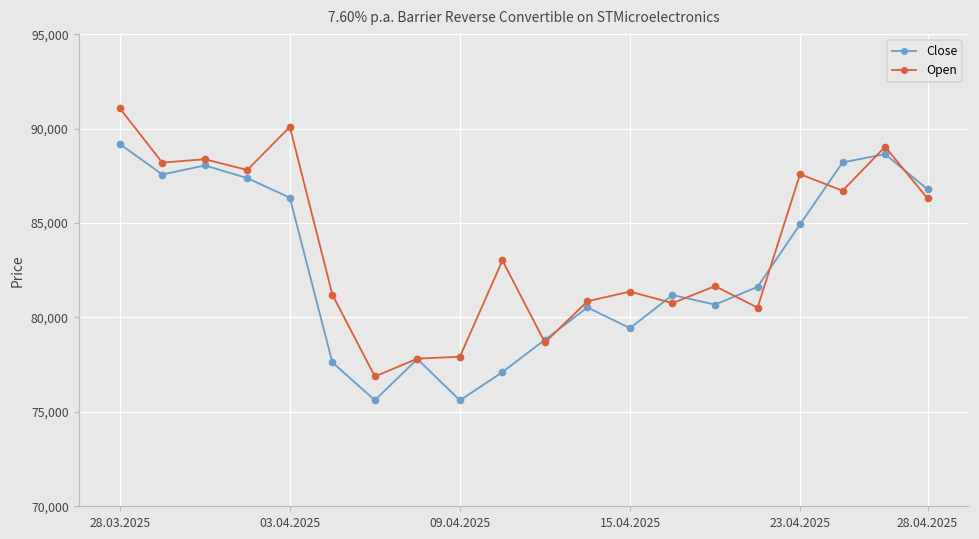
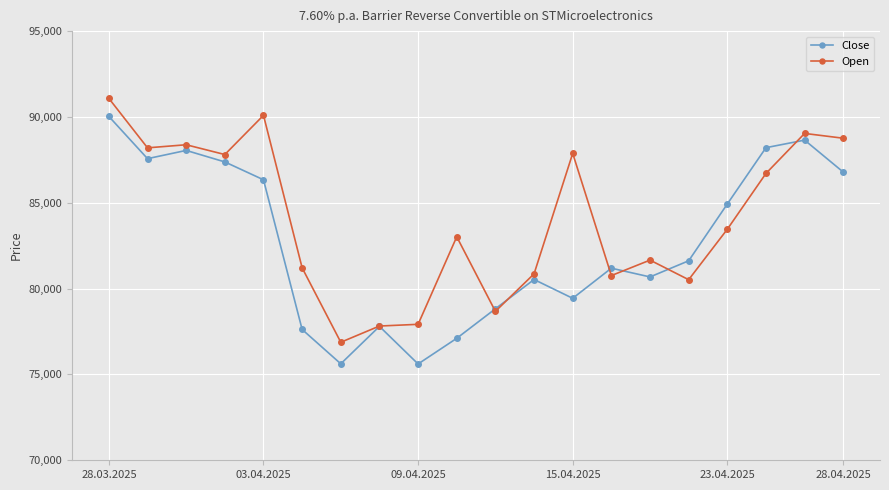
  {
    "Close": {
-     "28.03.2025": "89,200",
+     "28.03.2025": "90,000",
      "03.04.2025": "86,300",
      "09.04.2025": "75,600",
      "15.04.2025": "79,400",
      "23.04.2025": "84,900",
      "28.04.2025": "86,800"
    },
    "Open": {
      "28.03.2025": "91,100",
      "03.04.2025": "90,100",
      "09.04.2025": "77,900",
-     "15.04.2025": "81,400",
-     "23.04.2025": "87,600",
-     "28.04.2025": "86,300"
+     "15.04.2025": "87,900",
+     "23.04.2025": "83,500",
+     "28.04.2025": "88,800"
    }
  }
